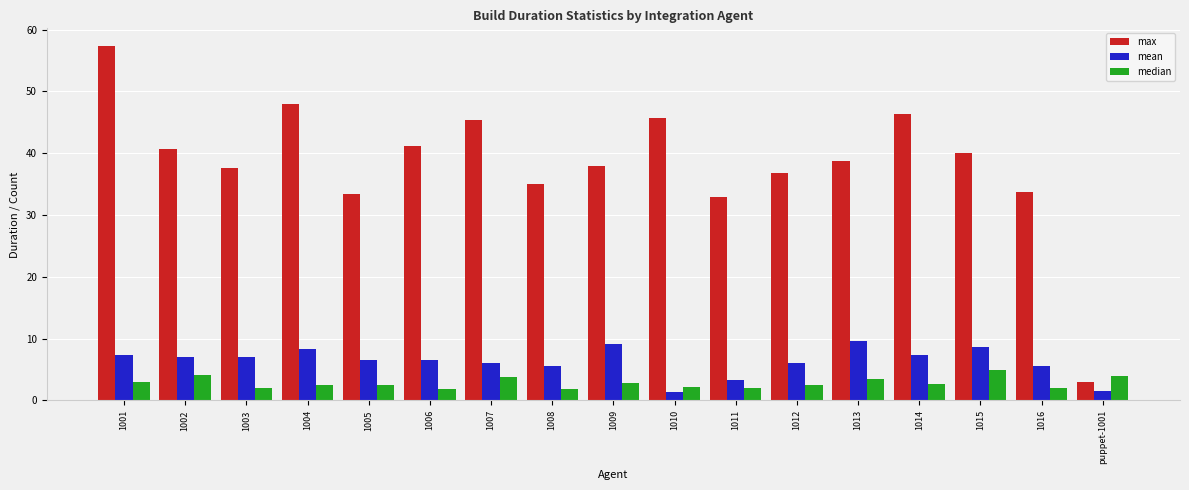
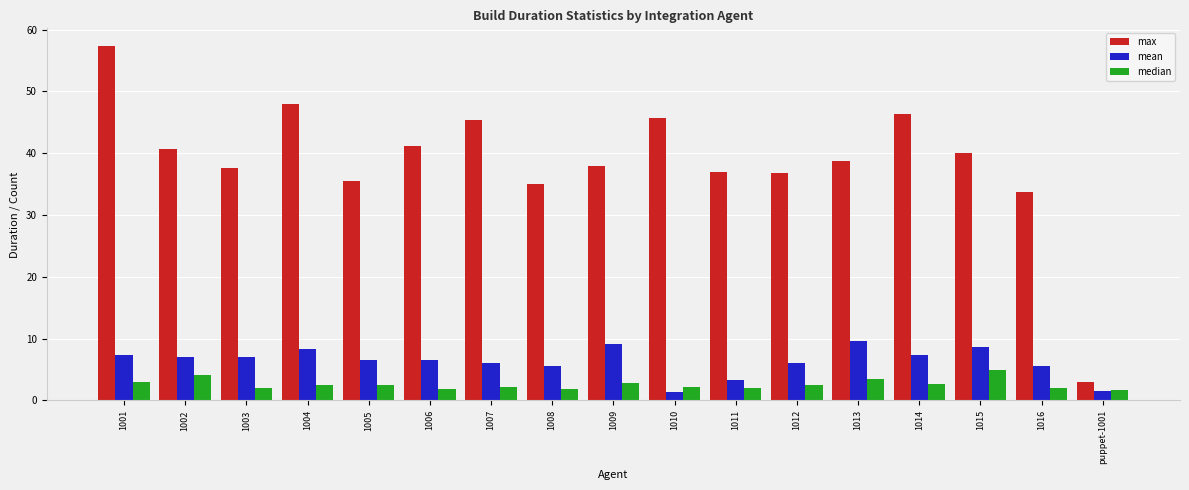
  {
    "max": {
      "1001": 57,
      "1002": 41,
      "1003": 38,
      "1004": 48,
-     "1005": 33,
+     "1005": 36,
      "1006": 41,
      "1007": 45,
      "1008": 35,
      "1009": 38,
      "1010": 46,
-     "1011": 33,
+     "1011": 37,
      "1012": 37,
      "1013": 39,
      "1014": 46,
      "1015": 40,
      "1016": 34,
      "puppet-1001": 3
    },
    "mean": {
      "1001": 7,
      "1002": 7,
      "1003": 7,
      "1004": 8,
      "1005": 7,
      "1006": 7,
      "1007": 6,
      "1008": 6,
      "1009": 9,
      "1010": 1,
      "1011": 3,
      "1012": 6,
      "1013": 10,
      "1014": 7,
      "1015": 9,
      "1016": 6,
      "puppet-1001": 1
    },
    "median": {
      "1001": 3,
      "1002": 4,
      "1003": 2,
      "1004": 3,
      "1005": 2,
      "1006": 2,
-     "1007": 4,
+     "1007": 2,
      "1008": 2,
      "1009": 3,
      "1010": 2,
      "1011": 2,
      "1012": 3,
      "1013": 4,
      "1014": 3,
      "1015": 5,
      "1016": 2,
-     "puppet-1001": 4
+     "puppet-1001": 2
    }
  }
